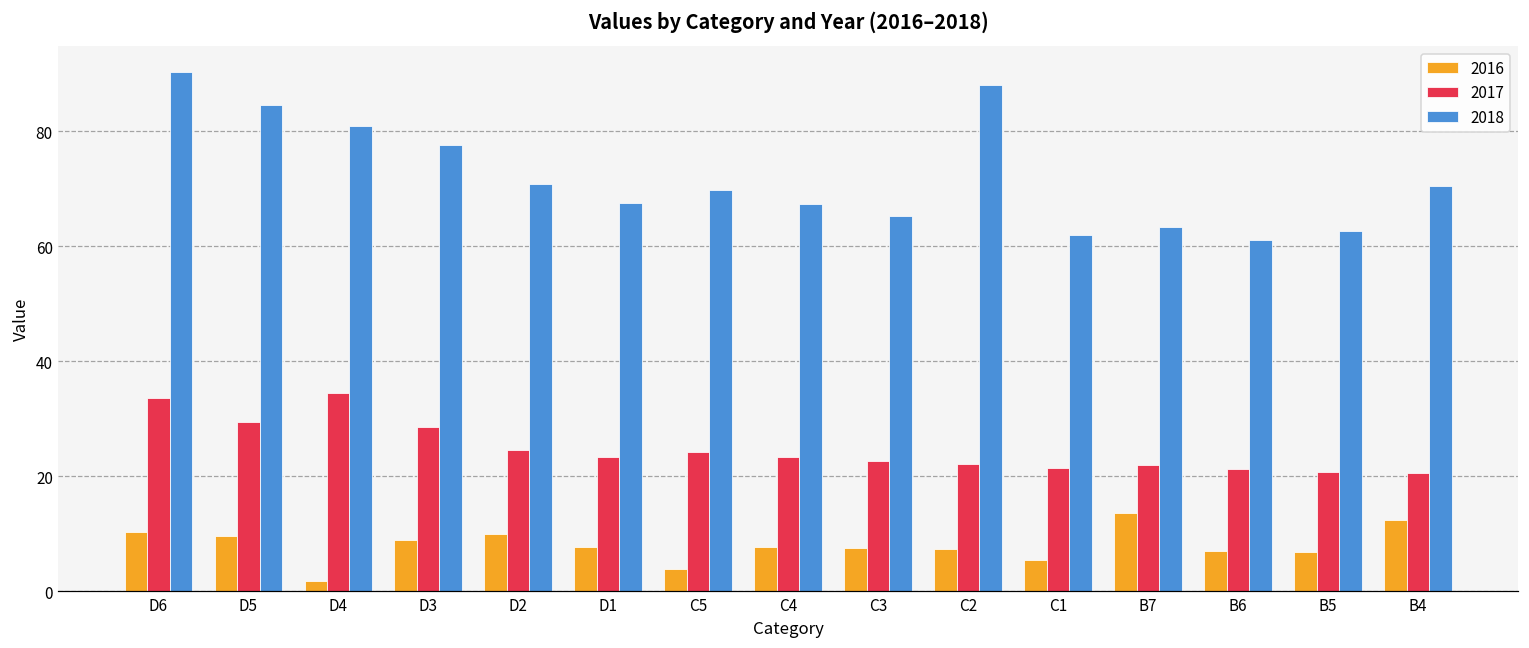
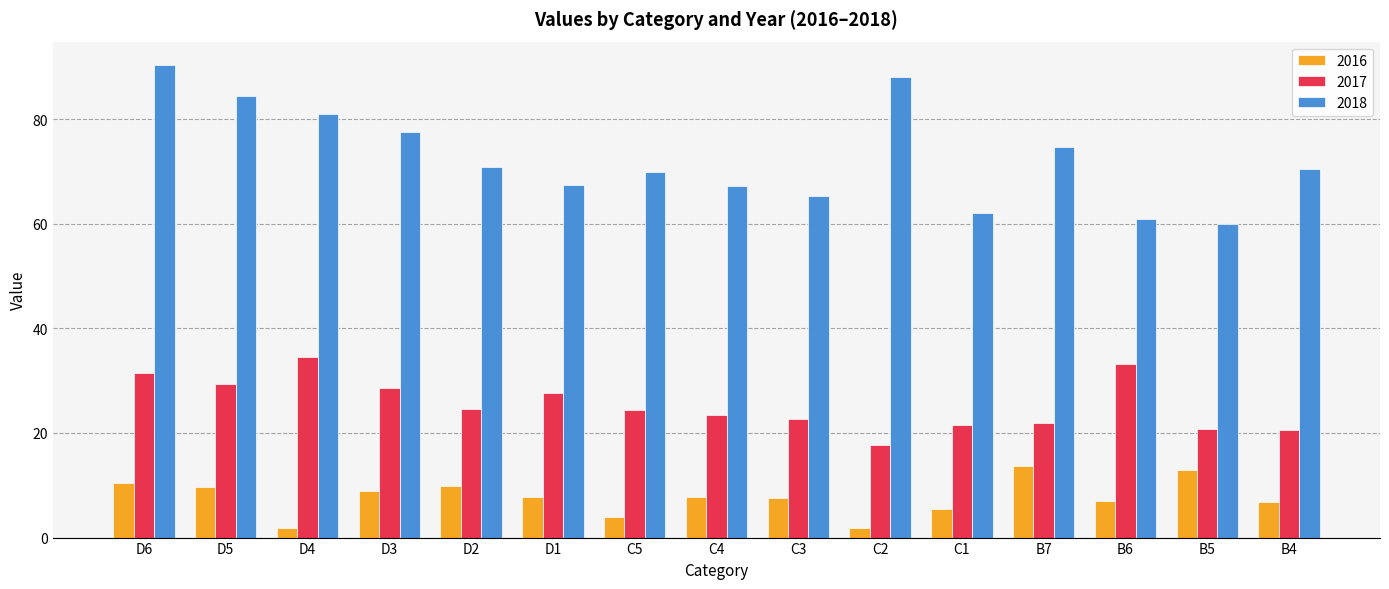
  {
    "2016": {
      "D6": 10,
      "D5": 10,
      "D4": 2,
      "D3": 9,
      "D2": 10,
      "D1": 8,
      "C5": 4,
      "C4": 8,
      "C3": 8,
-     "C2": 7,
+     "C2": 2,
      "C1": 6,
      "B7": 14,
      "B6": 7,
-     "B5": 7,
-     "B4": 13
+     "B5": 13,
+     "B4": 7
    },
    "2017": {
-     "D6": 34,
+     "D6": 31,
      "D5": 29,
      "D4": 35,
      "D3": 29,
      "D2": 25,
-     "D1": 23,
+     "D1": 28,
      "C5": 24,
      "C4": 23,
      "C3": 23,
-     "C2": 22,
+     "C2": 18,
      "C1": 22,
      "B7": 22,
-     "B6": 21,
+     "B6": 33,
      "B5": 21,
      "B4": 21
    },
    "2018": {
      "D6": 90,
      "D5": 85,
      "D4": 81,
      "D3": 78,
      "D2": 71,
      "D1": 68,
      "C5": 70,
      "C4": 67,
      "C3": 65,
      "C2": 88,
      "C1": 62,
-     "B7": 63,
+     "B7": 75,
      "B6": 61,
-     "B5": 63,
+     "B5": 60,
      "B4": 70
    }
  }
